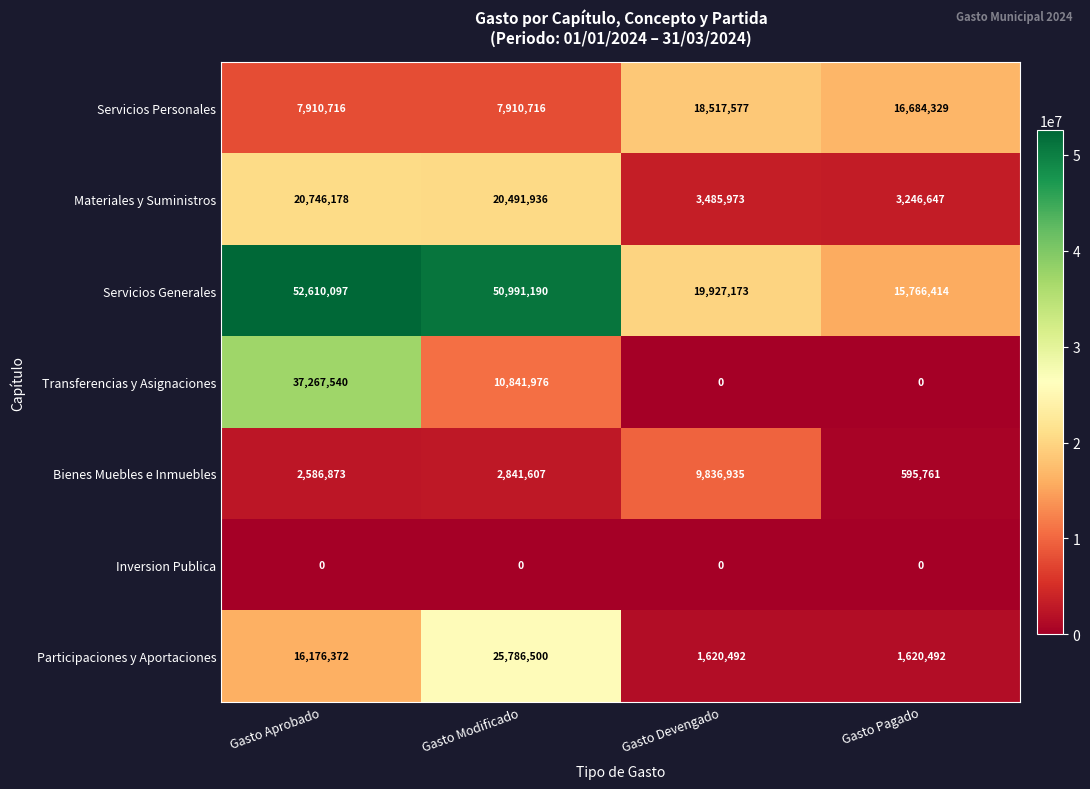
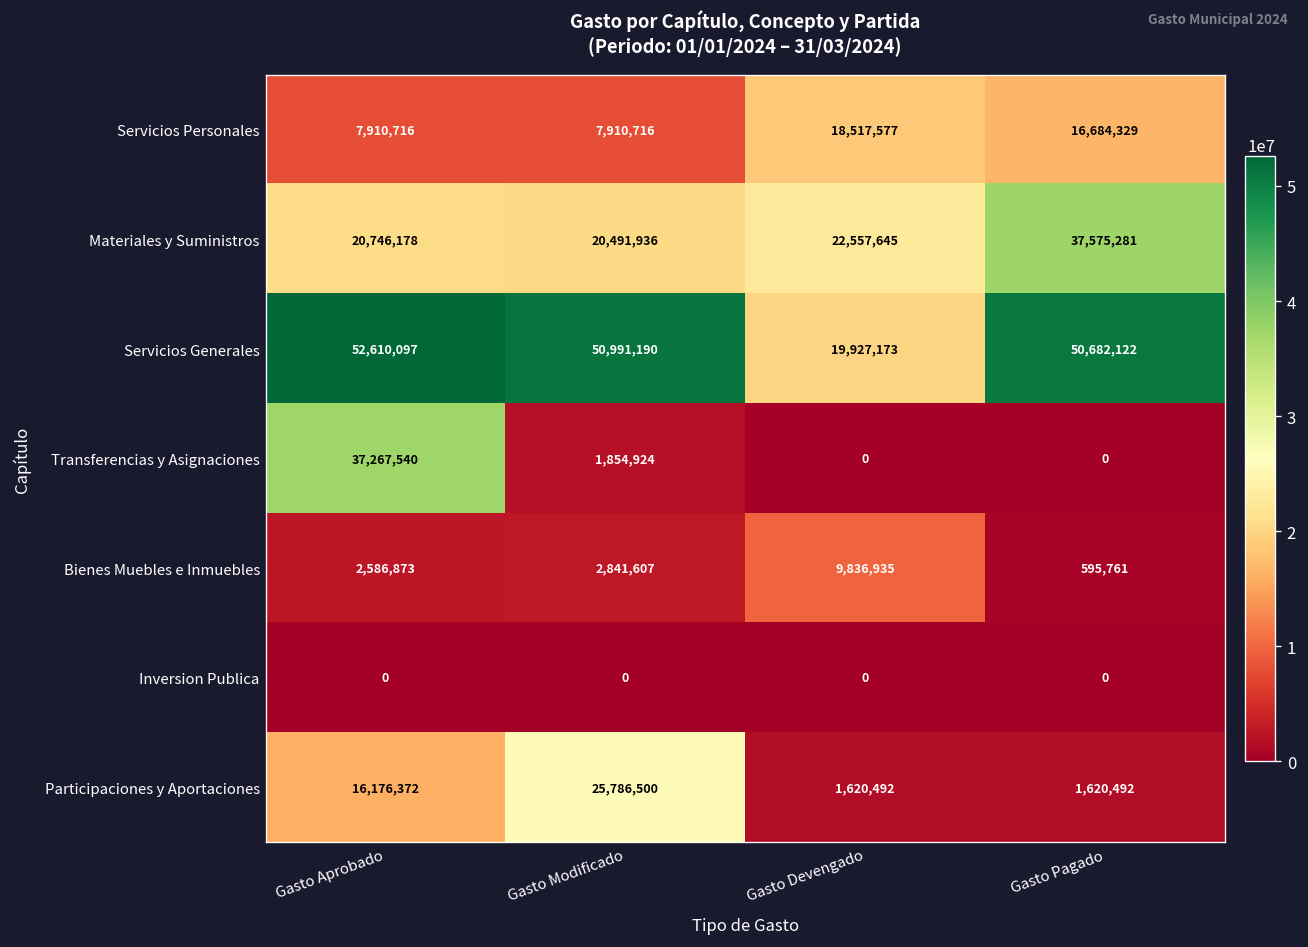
  {
    "Servicios Personales": {
      "Gasto Aprobado": "7,910,716",
      "Gasto Modificado": "7,910,716",
      "Gasto Devengado": "18,517,577",
      "Gasto Pagado": "16,684,329"
    },
    "Materiales y Suministros": {
      "Gasto Aprobado": "20,746,178",
      "Gasto Modificado": "20,491,936",
-     "Gasto Devengado": "3,485,973",
-     "Gasto Pagado": "3,246,647"
+     "Gasto Devengado": "22,557,645",
+     "Gasto Pagado": "37,575,281"
    },
    "Servicios Generales": {
      "Gasto Aprobado": "52,610,097",
      "Gasto Modificado": "50,991,190",
      "Gasto Devengado": "19,927,173",
-     "Gasto Pagado": "15,766,414"
+     "Gasto Pagado": "50,682,122"
    },
    "Transferencias y Asignaciones": {
      "Gasto Aprobado": "37,267,540",
-     "Gasto Modificado": "10,841,976",
+     "Gasto Modificado": "1,854,924",
      "Gasto Devengado": "0",
      "Gasto Pagado": "0"
    },
    "Bienes Muebles e Inmuebles": {
      "Gasto Aprobado": "2,586,873",
      "Gasto Modificado": "2,841,607",
      "Gasto Devengado": "9,836,935",
      "Gasto Pagado": "595,761"
    },
    "Inversion Publica": {
      "Gasto Aprobado": "0",
      "Gasto Modificado": "0",
      "Gasto Devengado": "0",
      "Gasto Pagado": "0"
    },
    "Participaciones y Aportaciones": {
      "Gasto Aprobado": "16,176,372",
      "Gasto Modificado": "25,786,500",
      "Gasto Devengado": "1,620,492",
      "Gasto Pagado": "1,620,492"
    }
  }
